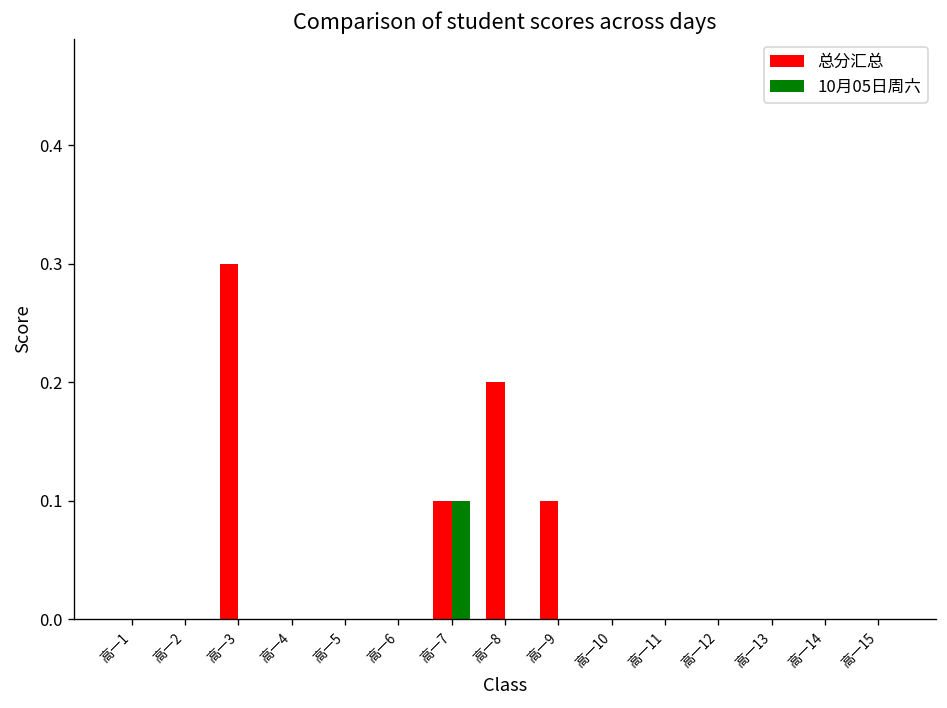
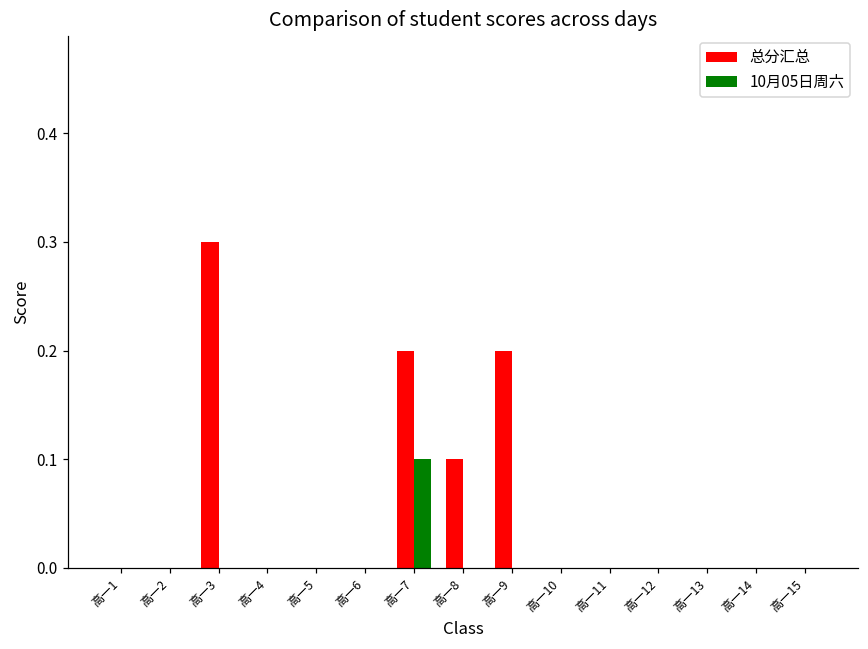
  {
    "总分汇总": {
      "高一1": 0.0,
      "高一2": 0.0,
      "高一3": 0.3,
      "高一4": 0.0,
      "高一5": 0.0,
      "高一6": 0.0,
-     "高一7": 0.1,
-     "高一8": 0.2,
-     "高一9": 0.1,
+     "高一7": 0.2,
+     "高一8": 0.1,
+     "高一9": 0.2,
      "高一10": 0.0,
      "高一11": 0.0,
      "高一12": 0.0,
      "高一13": 0.0,
      "高一14": 0.0,
      "高一15": 0.0
    },
    "10月05日周六": {
      "高一1": 0.0,
      "高一2": 0.0,
      "高一3": 0.0,
      "高一4": 0.0,
      "高一5": 0.0,
      "高一6": 0.0,
      "高一7": 0.1,
      "高一8": 0.0,
      "高一9": 0.0,
      "高一10": 0.0,
      "高一11": 0.0,
      "高一12": 0.0,
      "高一13": 0.0,
      "高一14": 0.0,
      "高一15": 0.0
    }
  }
